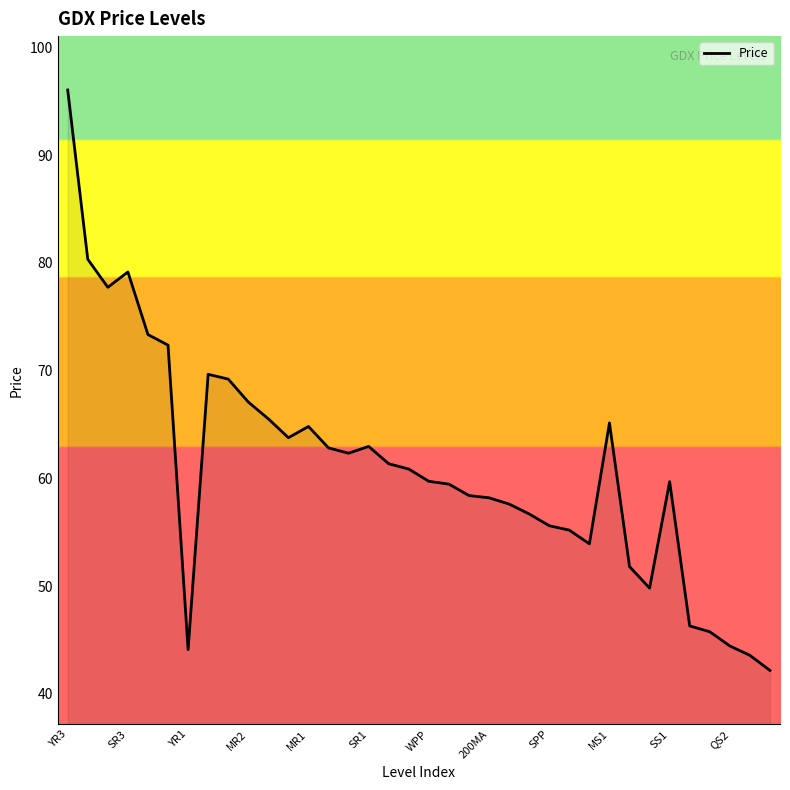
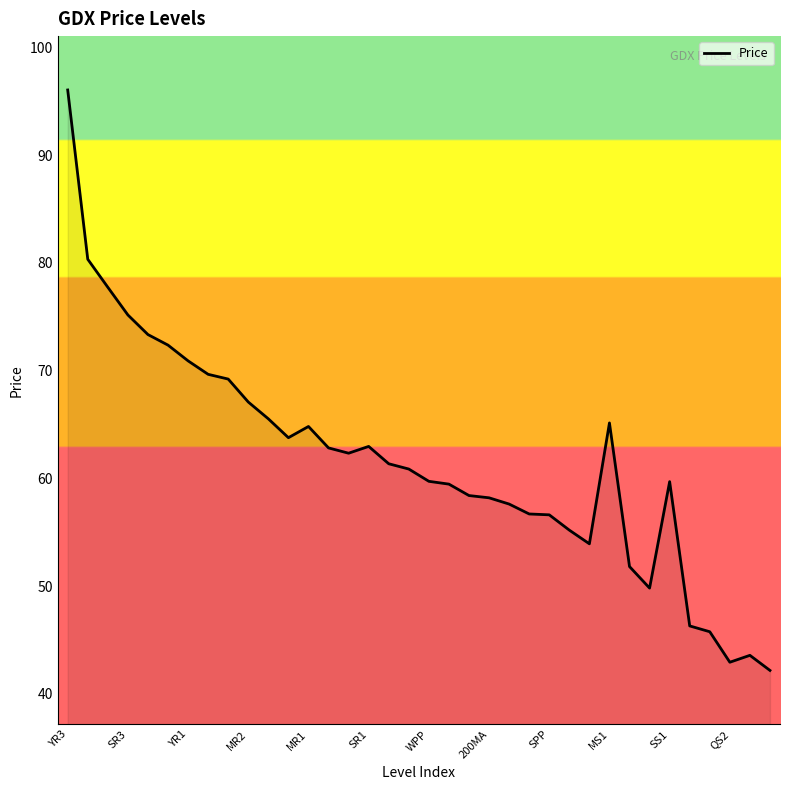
  {
    "YR3": 96.0,
-   "SR3": 79.2,
-   "YR1": 44.1,
+   "SR3": 75.2,
+   "YR1": 70.9,
    "MR2": 67.1,
    "MR1": 64.8,
    "SR1": 63.0,
    "WPP": 59.7,
    "200MA": 58.2,
-   "SPP": 55.6,
+   "SPP": 56.6,
    "MS1": 65.1,
    "SS1": 59.7,
-   "QS2": 44.4
+   "QS2": 42.9
  }
